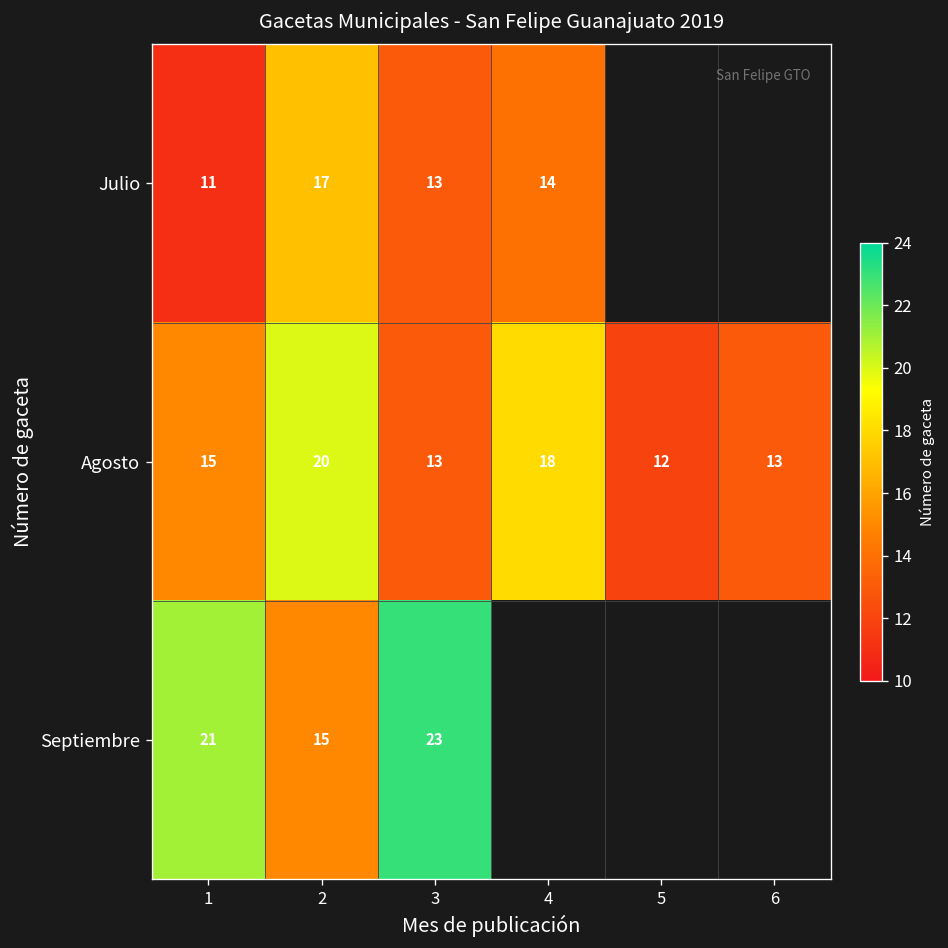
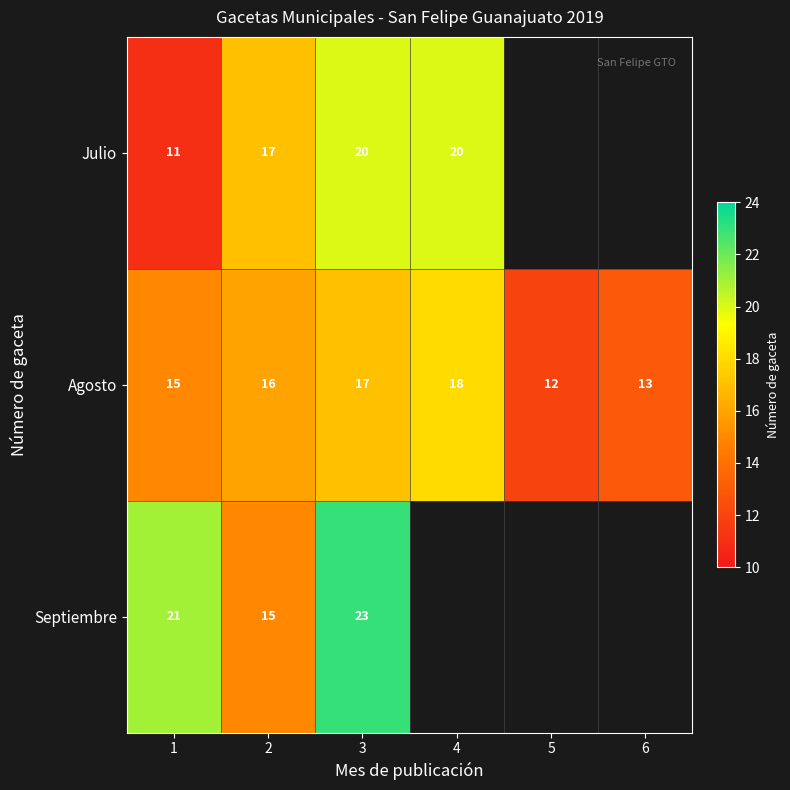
  {
    "Julio": {
      "1": 11,
      "2": 17,
-     "3": 13,
-     "4": 14
+     "3": 20,
+     "4": 20
    },
    "Agosto": {
      "1": 15,
-     "2": 20,
-     "3": 13,
+     "2": 16,
+     "3": 17,
      "4": 18,
      "5": 12,
      "6": 13
    },
    "Septiembre": {
      "1": 21,
      "2": 15,
      "3": 23
    }
  }
